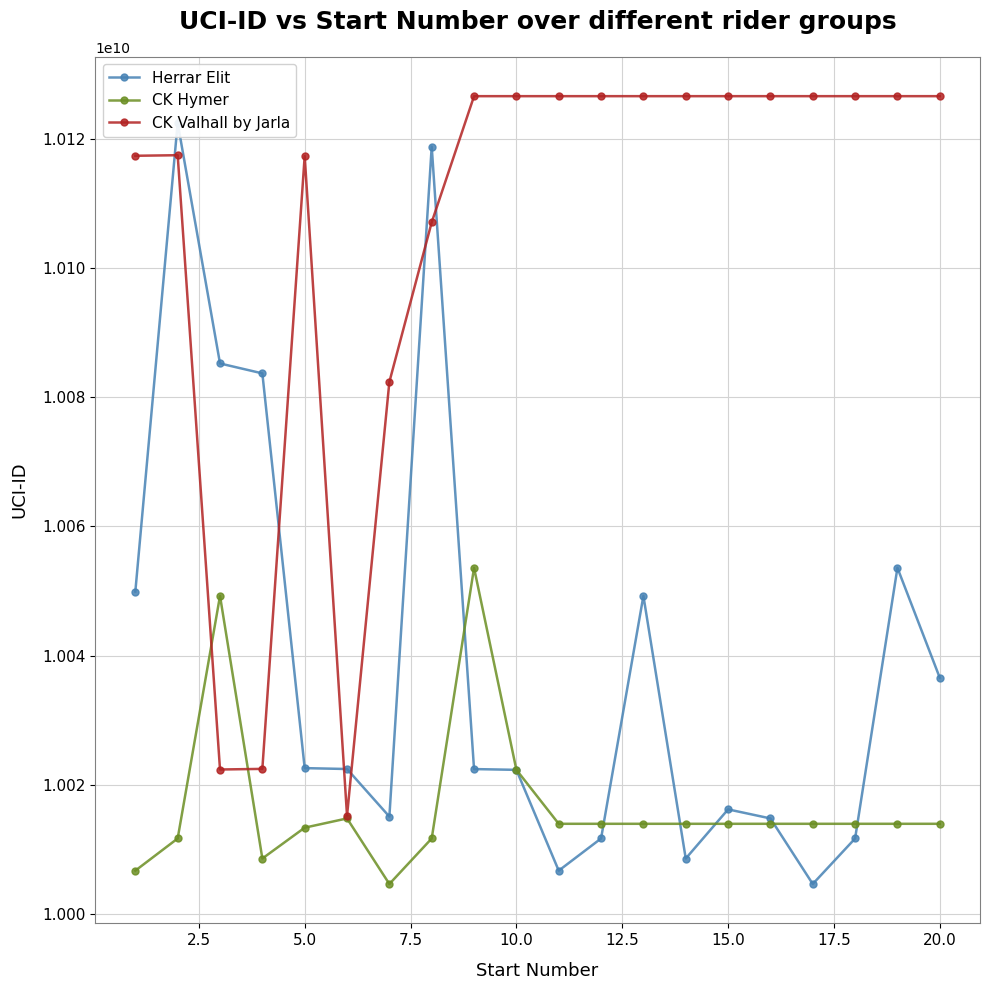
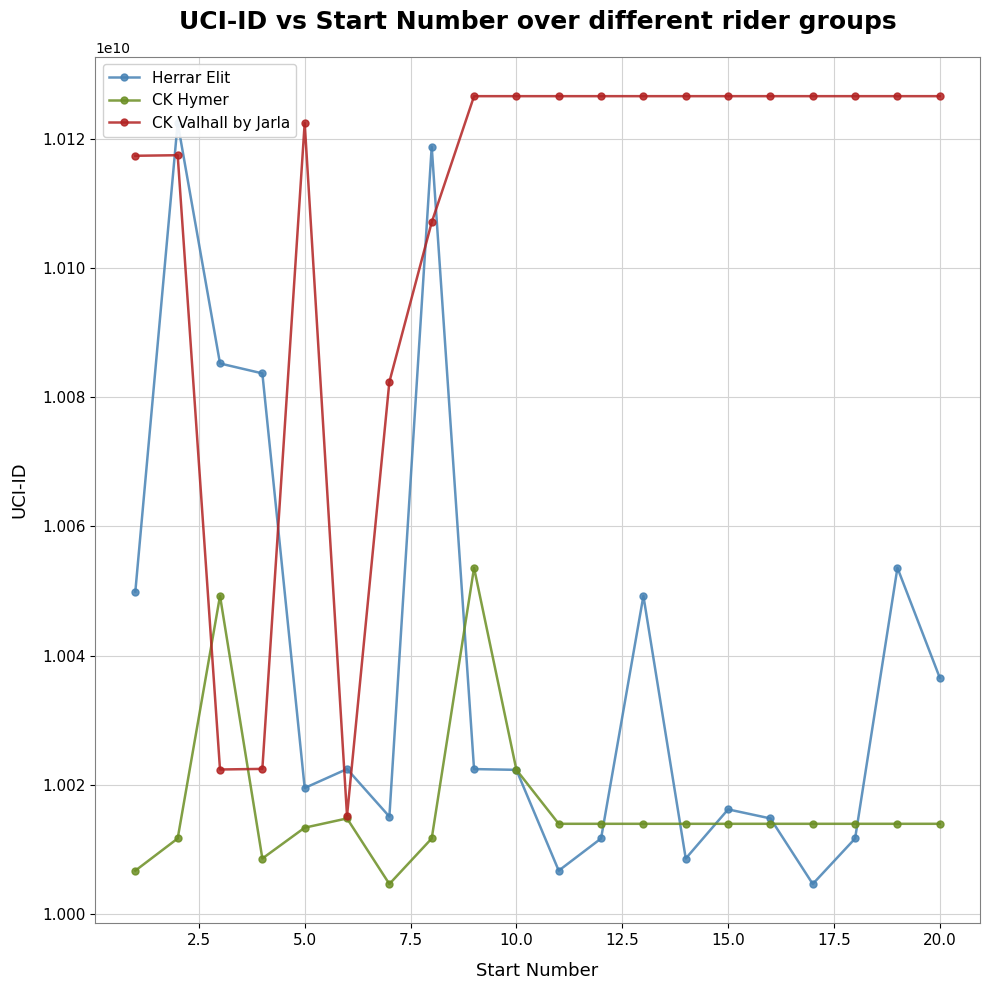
  {
    "Herrar Elit": {
-     "5.0": 10023000000,
+     "5.0": 10020000000,
      "15.0": 10016000000,
      "20.0": 10037000000
    },
    "CK Hymer": {
      "5.0": 10013000000,
      "15.0": 10014000000,
      "20.0": 10014000000
    },
    "CK Valhall by Jarla": {
-     "5.0": 10117000000,
+     "5.0": 10122000000,
      "10.0": 10127000000,
      "15.0": 10127000000,
      "20.0": 10127000000
    }
  }
